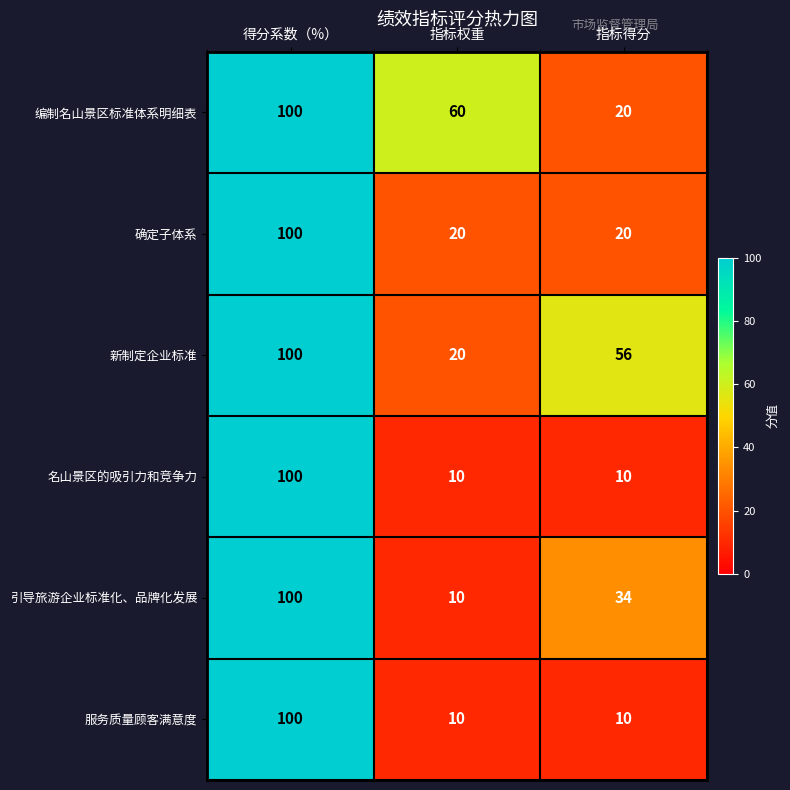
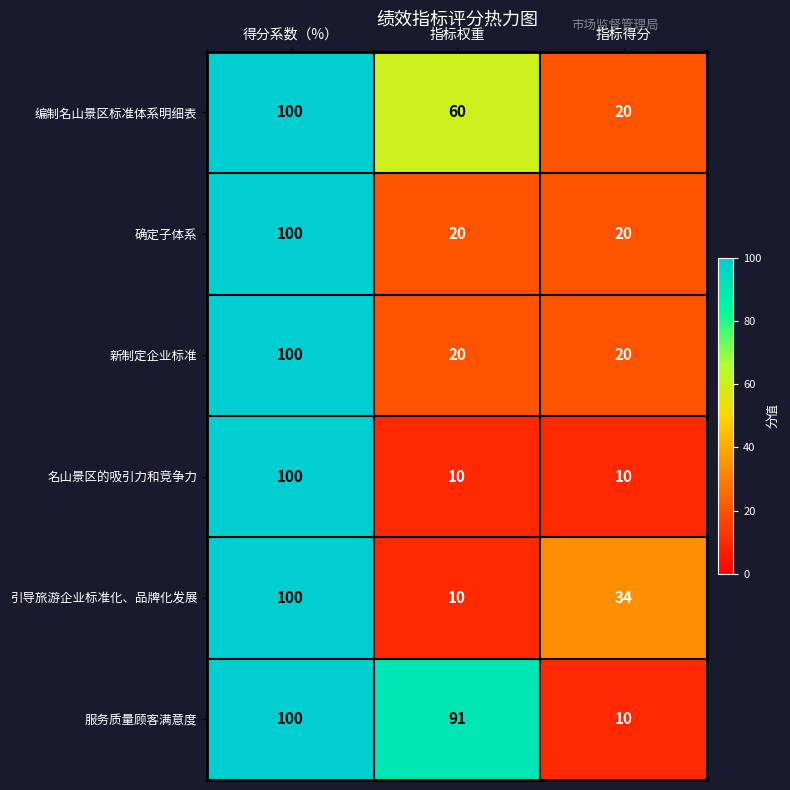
  {
    "编制名山景区标准体系明细表": {
      "得分系数（%）": 100,
      "指标权重": 60,
      "指标得分": 20
    },
    "确定子体系": {
      "得分系数（%）": 100,
      "指标权重": 20,
      "指标得分": 20
    },
    "新制定企业标准": {
      "得分系数（%）": 100,
      "指标权重": 20,
-     "指标得分": 56
+     "指标得分": 20
    },
    "名山景区的吸引力和竞争力": {
      "得分系数（%）": 100,
      "指标权重": 10,
      "指标得分": 10
    },
    "引导旅游企业标准化、品牌化发展": {
      "得分系数（%）": 100,
      "指标权重": 10,
      "指标得分": 34
    },
    "服务质量顾客满意度": {
      "得分系数（%）": 100,
-     "指标权重": 10,
+     "指标权重": 91,
      "指标得分": 10
    }
  }
